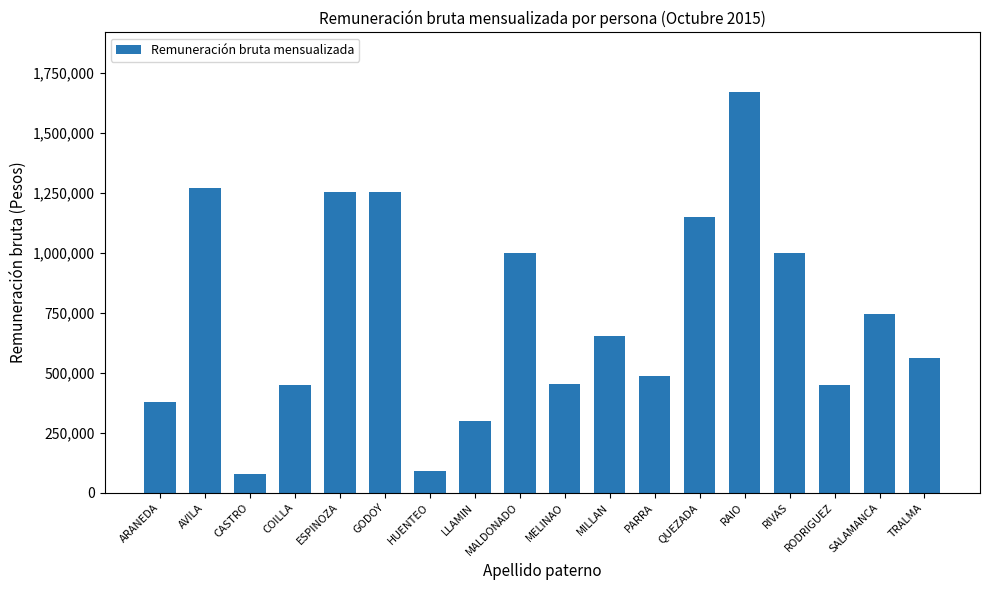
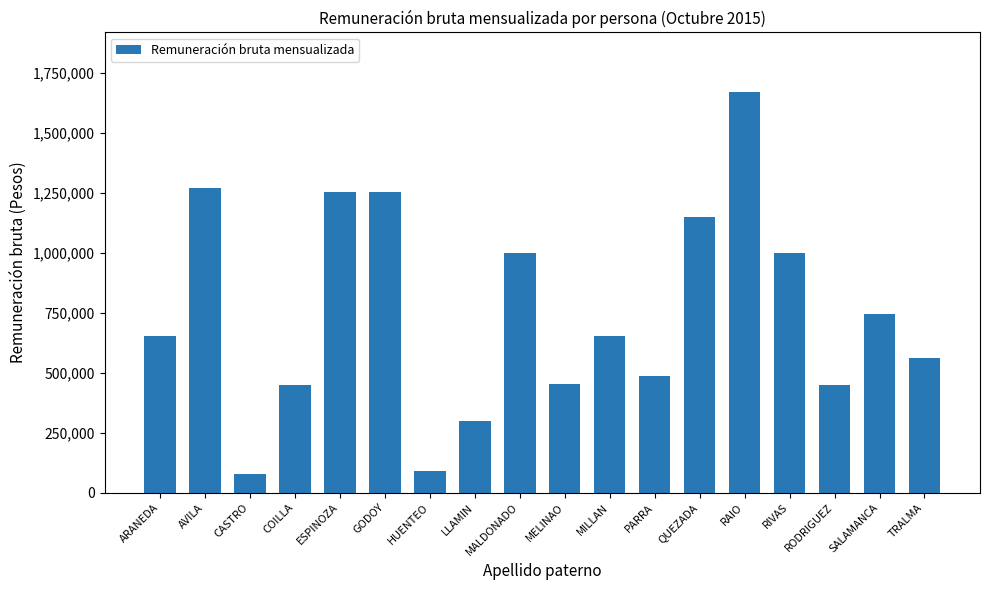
  {
-   "ARANEDA": "380,000",
+   "ARANEDA": "650,000",
    "AVILA": "1,270,000",
    "CASTRO": "80,000",
    "COILLA": "450,000",
    "ESPINOZA": "1,260,000",
    "GODOY": "1,250,000",
    "HUENTEO": "90,000",
    "LLAMIN": "300,000",
    "MALDONADO": "1,000,000",
    "MELINAO": "450,000",
    "MILLAN": "650,000",
    "PARRA": "480,000",
    "QUEZADA": "1,150,000",
    "RAIO": "1,670,000",
    "RIVAS": "1,000,000",
    "RODRIGUEZ": "450,000",
    "SALAMANCA": "740,000",
    "TRALMA": "560,000"
  }
